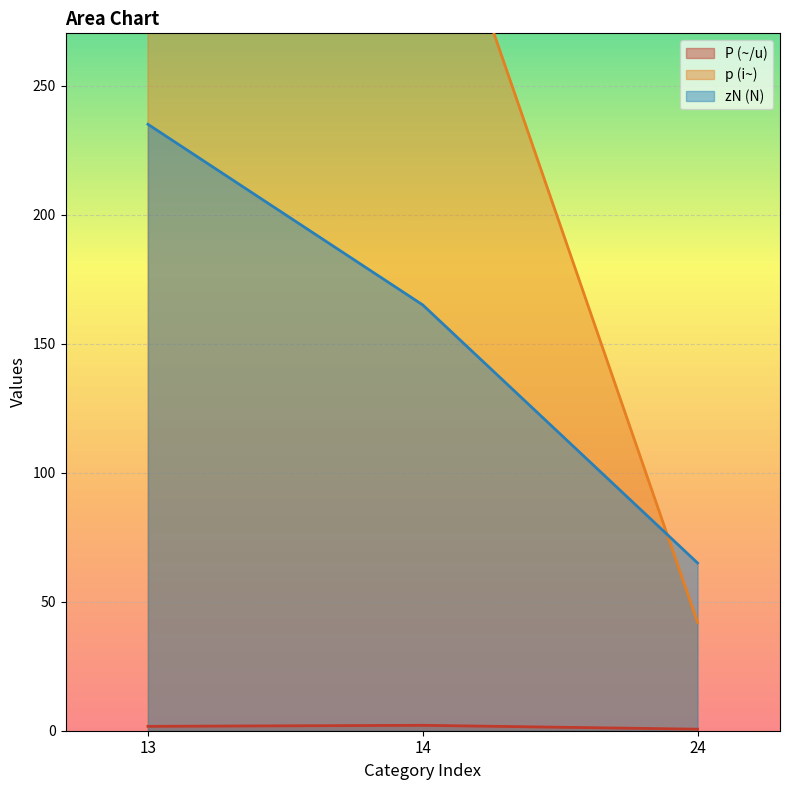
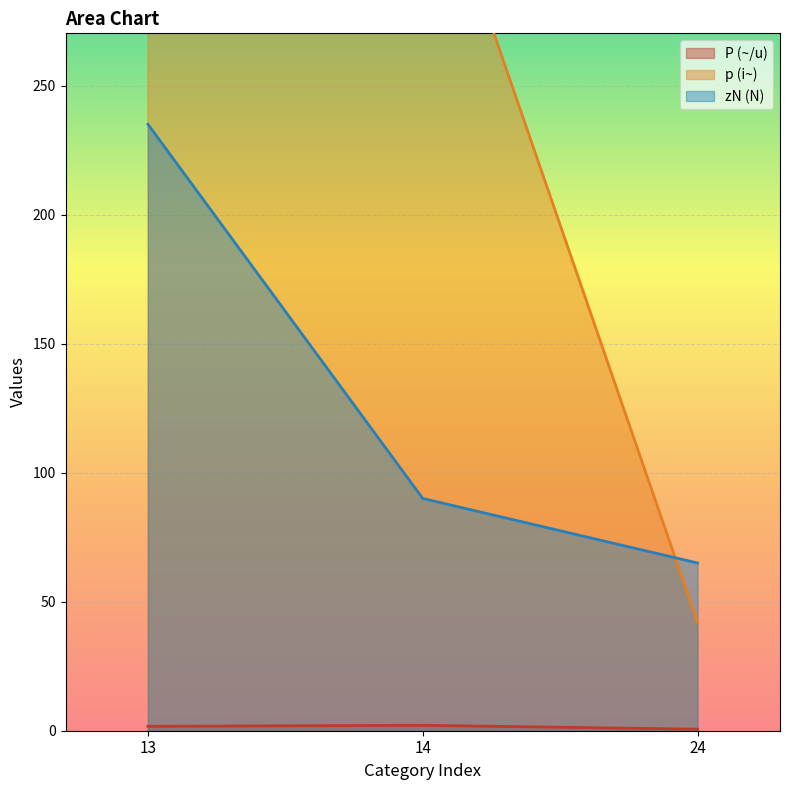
  {
    "zN (N)": {
      "13": 235,
-     "14": 165,
+     "14": 90,
      "24": 65
    }
  }
